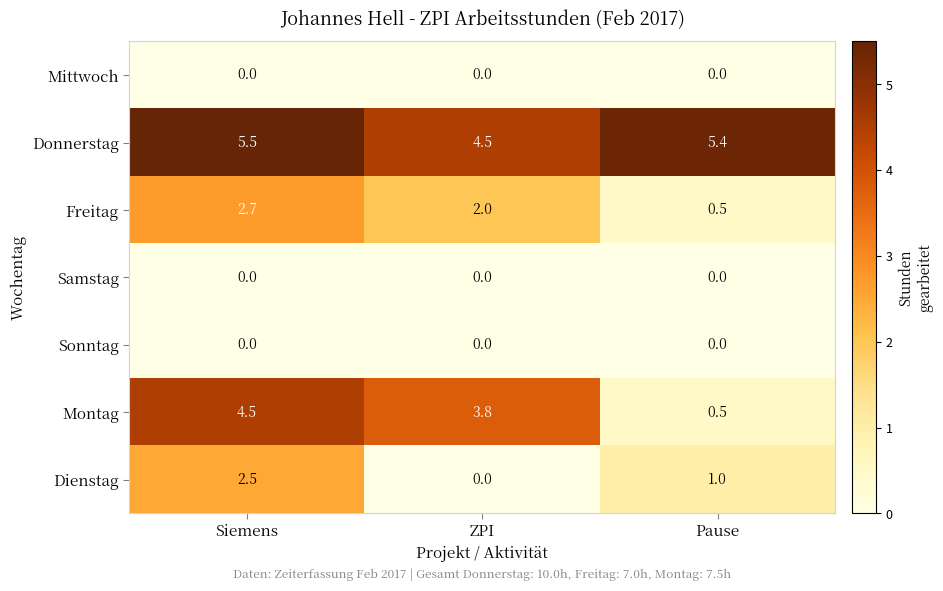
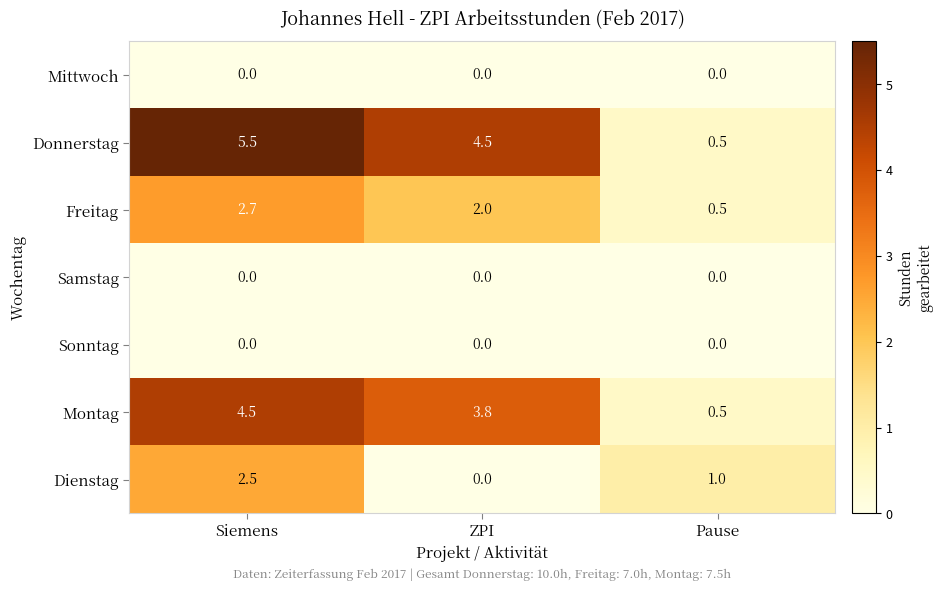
  {
    "Mittwoch": {
      "Siemens": 0.0,
      "ZPI": 0.0,
      "Pause": 0.0
    },
    "Donnerstag": {
      "Siemens": 5.5,
      "ZPI": 4.5,
-     "Pause": 5.4
+     "Pause": 0.5
    },
    "Freitag": {
      "Siemens": 2.7,
      "ZPI": 2.0,
      "Pause": 0.5
    },
    "Samstag": {
      "Siemens": 0.0,
      "ZPI": 0.0,
      "Pause": 0.0
    },
    "Sonntag": {
      "Siemens": 0.0,
      "ZPI": 0.0,
      "Pause": 0.0
    },
    "Montag": {
      "Siemens": 4.5,
      "ZPI": 3.8,
      "Pause": 0.5
    },
    "Dienstag": {
      "Siemens": 2.5,
      "ZPI": 0.0,
      "Pause": 1.0
    }
  }
